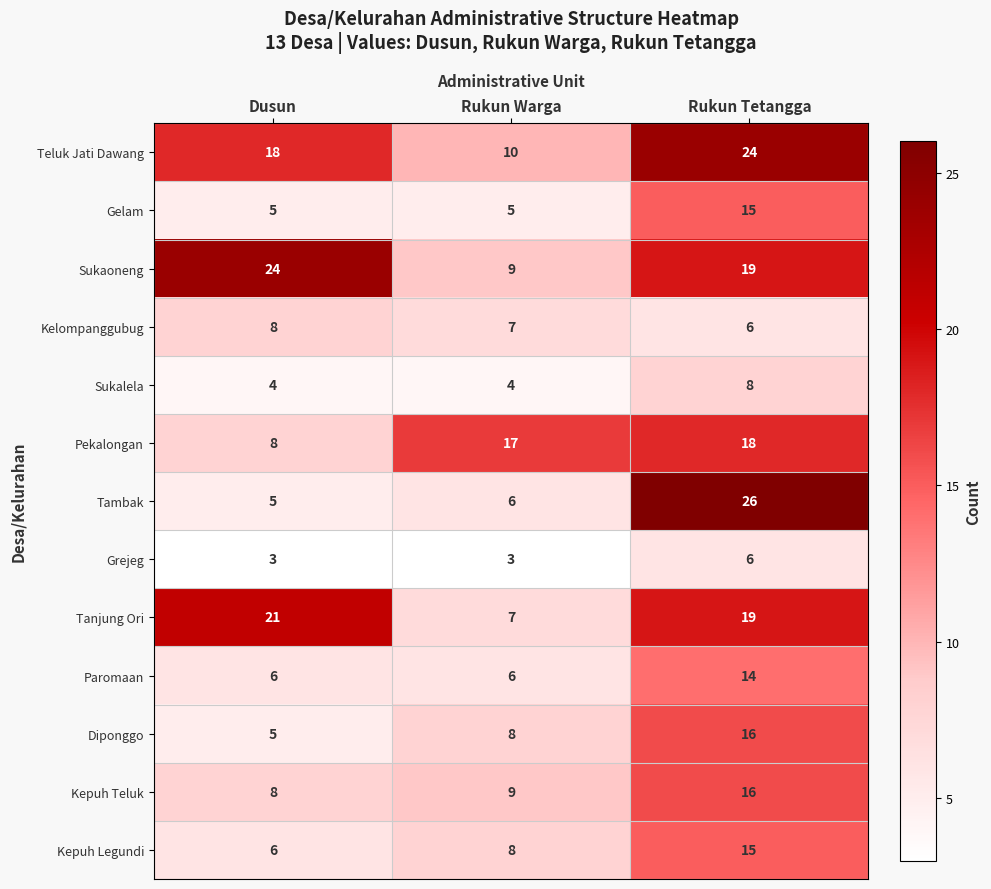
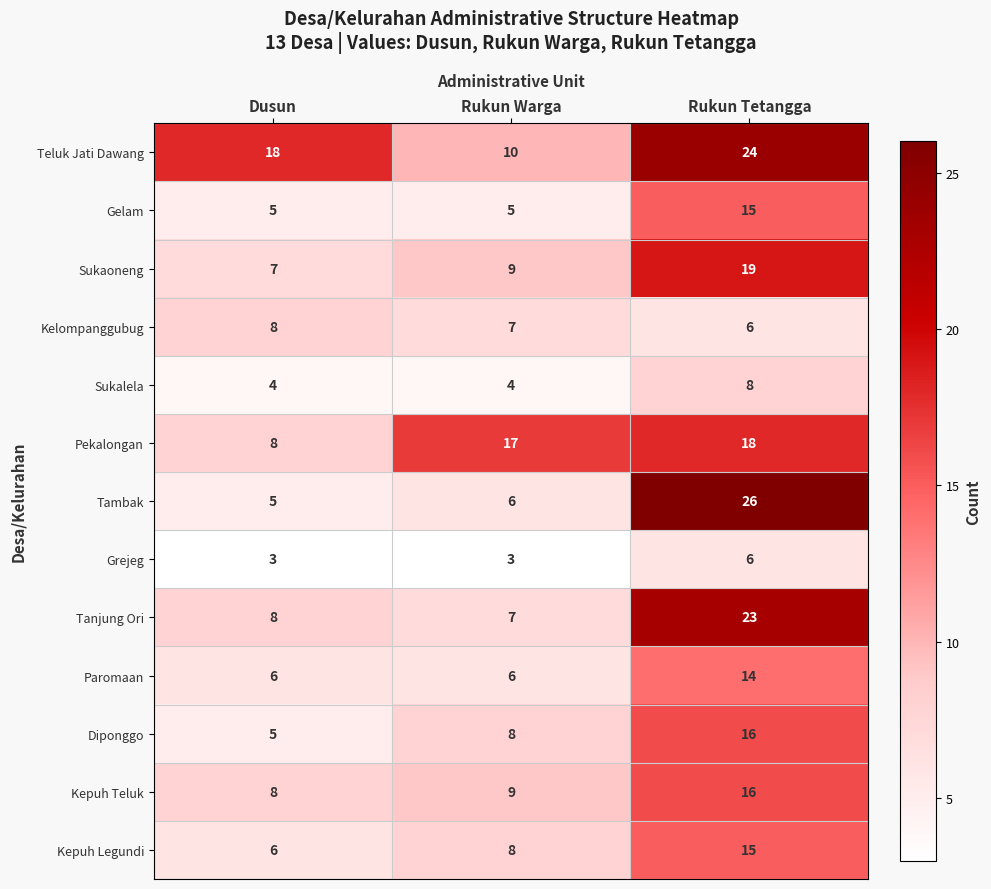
  {
    "Teluk Jati Dawang": {
      "Dusun": 18,
      "Rukun Warga": 10,
      "Rukun Tetangga": 24
    },
    "Gelam": {
      "Dusun": 5,
      "Rukun Warga": 5,
      "Rukun Tetangga": 15
    },
    "Sukaoneng": {
-     "Dusun": 24,
+     "Dusun": 7,
      "Rukun Warga": 9,
      "Rukun Tetangga": 19
    },
    "Kelompanggubug": {
      "Dusun": 8,
      "Rukun Warga": 7,
      "Rukun Tetangga": 6
    },
    "Sukalela": {
      "Dusun": 4,
      "Rukun Warga": 4,
      "Rukun Tetangga": 8
    },
    "Pekalongan": {
      "Dusun": 8,
      "Rukun Warga": 17,
      "Rukun Tetangga": 18
    },
    "Tambak": {
      "Dusun": 5,
      "Rukun Warga": 6,
      "Rukun Tetangga": 26
    },
    "Grejeg": {
      "Dusun": 3,
      "Rukun Warga": 3,
      "Rukun Tetangga": 6
    },
    "Tanjung Ori": {
-     "Dusun": 21,
+     "Dusun": 8,
      "Rukun Warga": 7,
-     "Rukun Tetangga": 19
+     "Rukun Tetangga": 23
    },
    "Paromaan": {
      "Dusun": 6,
      "Rukun Warga": 6,
      "Rukun Tetangga": 14
    },
    "Diponggo": {
      "Dusun": 5,
      "Rukun Warga": 8,
      "Rukun Tetangga": 16
    },
    "Kepuh Teluk": {
      "Dusun": 8,
      "Rukun Warga": 9,
      "Rukun Tetangga": 16
    },
    "Kepuh Legundi": {
      "Dusun": 6,
      "Rukun Warga": 8,
      "Rukun Tetangga": 15
    }
  }
